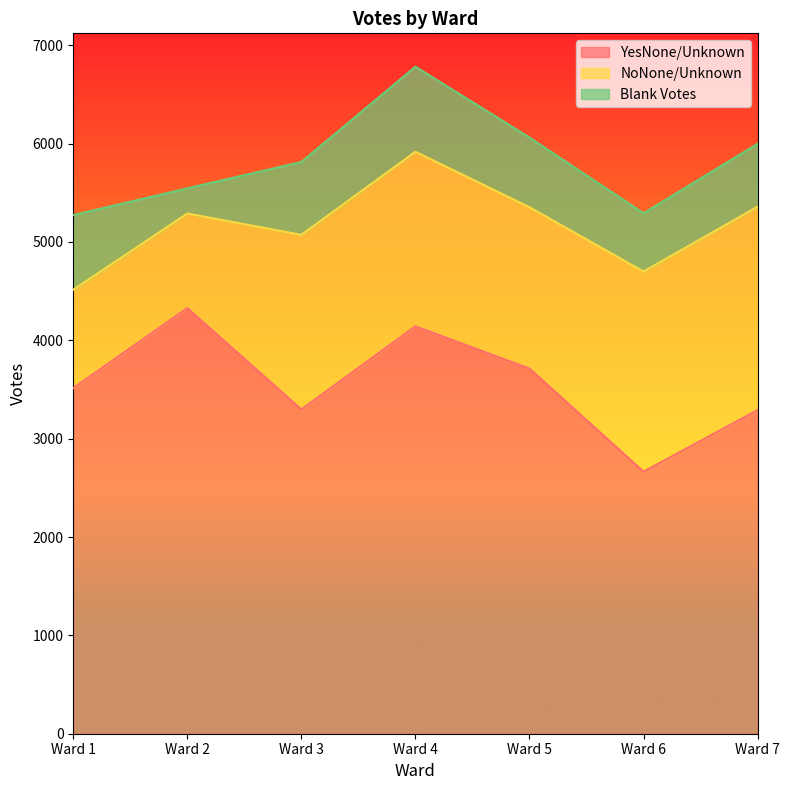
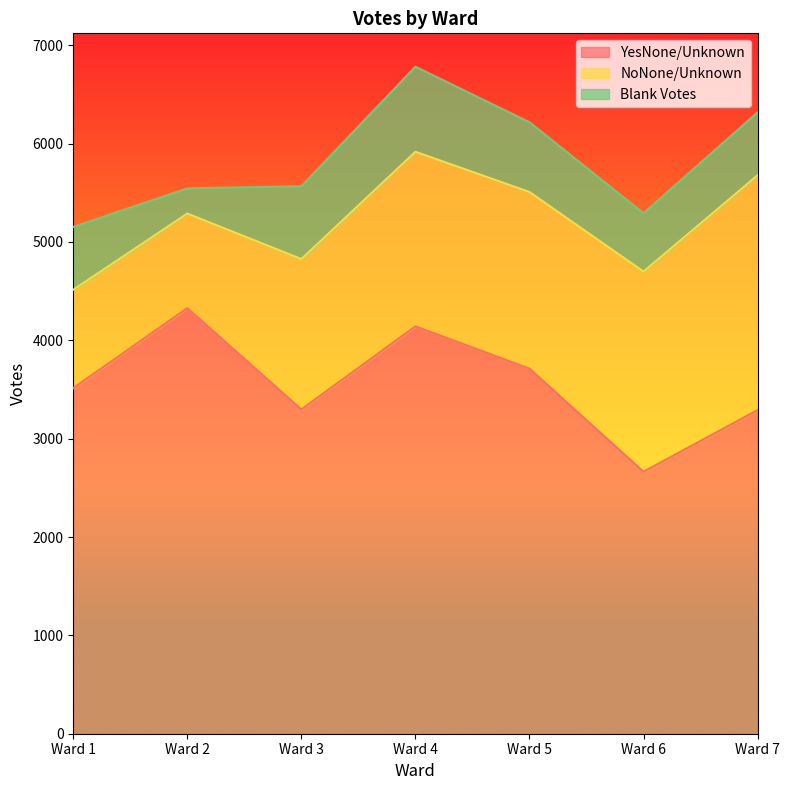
  {
    "YesNone/Unknown": {
      "Ward 1": 3500,
      "Ward 2": 4300,
      "Ward 3": 3300,
      "Ward 4": 4100,
      "Ward 5": 3700,
      "Ward 6": 2700,
      "Ward 7": 3300
    },
    "NoNone/Unknown": {
      "Ward 1": 1000,
      "Ward 2": 1000,
-     "Ward 3": 1800,
+     "Ward 3": 1500,
      "Ward 4": 1800,
-     "Ward 5": 1600,
+     "Ward 5": 1800,
      "Ward 6": 2000,
-     "Ward 7": 2100
+     "Ward 7": 2400
    },
    "Blank Votes": {
-     "Ward 1": 800,
+     "Ward 1": 600,
      "Ward 2": 300,
      "Ward 3": 700,
      "Ward 4": 900,
      "Ward 5": 700,
      "Ward 6": 600,
      "Ward 7": 600
    }
  }
